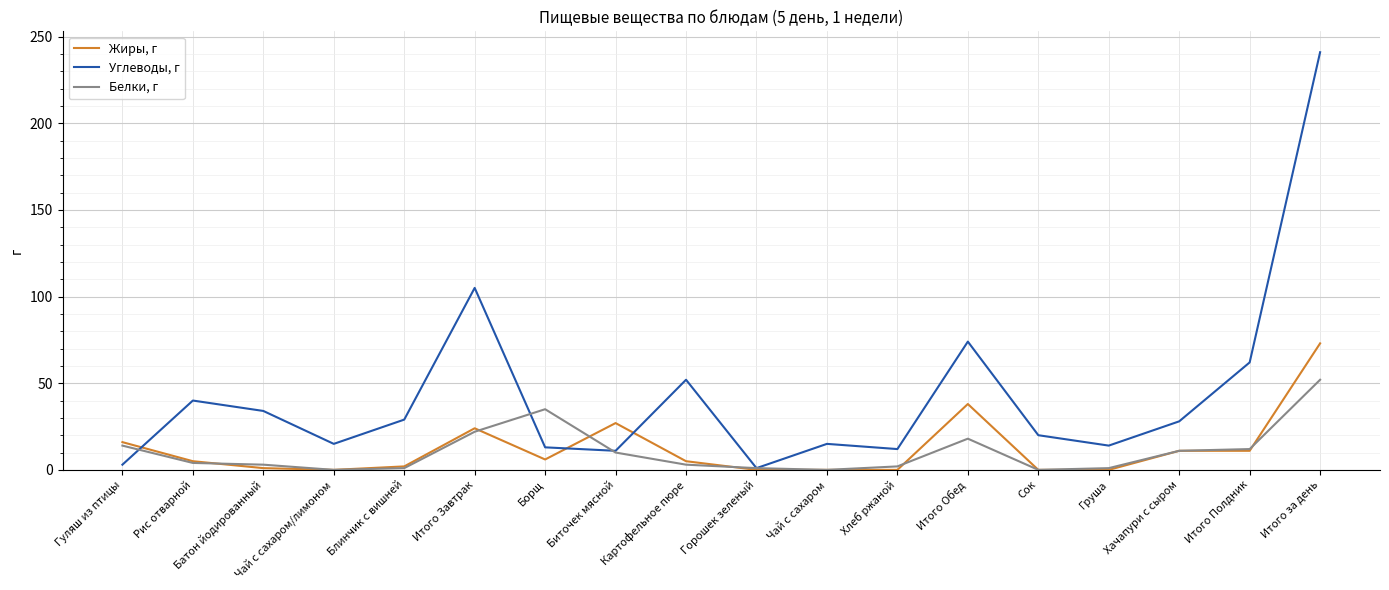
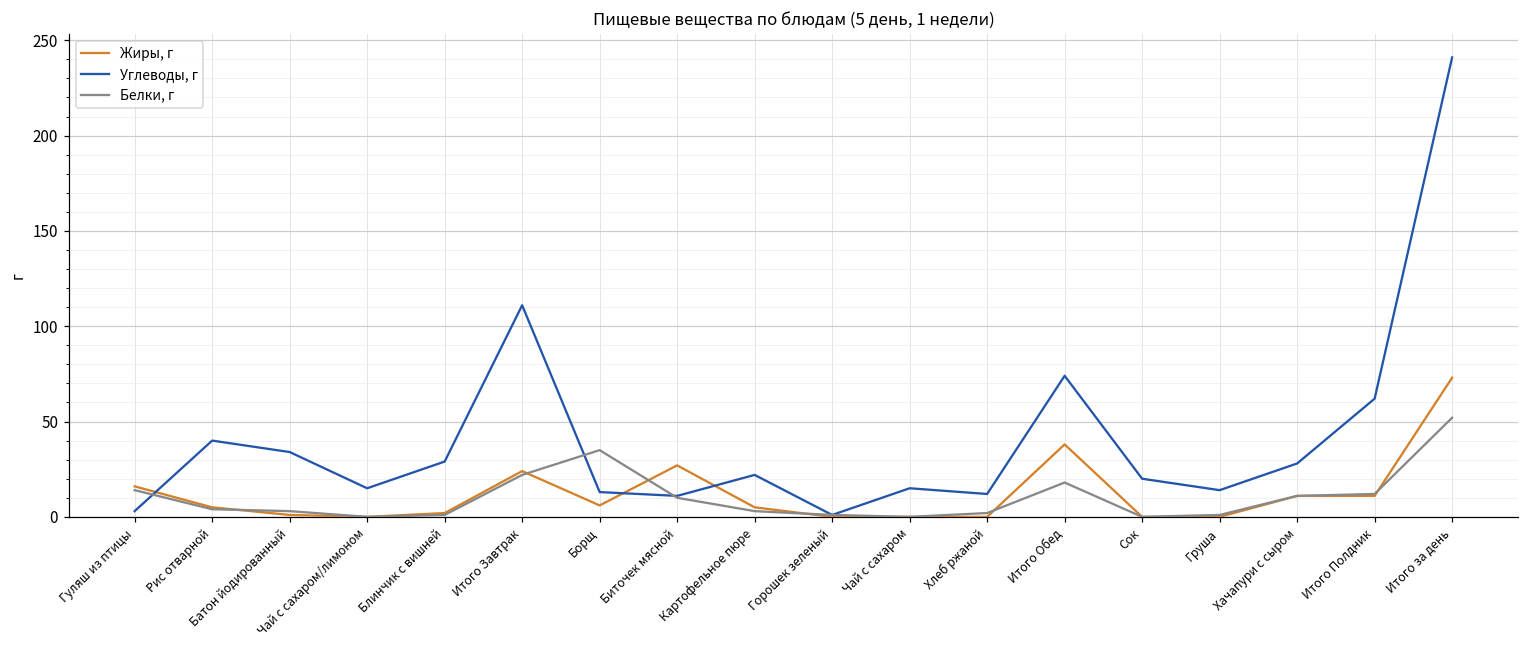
  {
    "Жиры, г": {
      "Гуляш из птицы": 16,
      "Батон йодированный": 1,
      "Итого Завтрак": 24,
      "Борщ": 6,
      "Биточек мясной": 27,
      "Картофельное пюре": 5,
      "Хлеб ржаной": 0,
      "Итого Обед": 38,
      "Итого за день": 73
    },
    "Углеводы, г": {
      "Гуляш из птицы": 3,
      "Рис отварной": 40,
      "Батон йодированный": 34,
      "Чай с сахаром/лимоном": 15,
      "Блинчик с вишней": 29,
-     "Итого Завтрак": 105,
+     "Итого Завтрак": 111,
      "Борщ": 13,
-     "Картофельное пюре": 52,
+     "Картофельное пюре": 22,
      "Чай с сахаром": 15,
      "Хлеб ржаной": 12,
      "Итого Обед": 74,
      "Сок": 20,
      "Груша": 14,
      "Хачапури с сыром": 28,
      "Итого Полдник": 62,
      "Итого за день": 241
    },
    "Белки, г": {
      "Гуляш из птицы": 14,
      "Батон йодированный": 3,
      "Итого Завтрак": 22,
      "Борщ": 35,
      "Картофельное пюре": 3,
      "Хлеб ржаной": 2,
      "Итого Обед": 18,
      "Итого за день": 52
    }
  }
